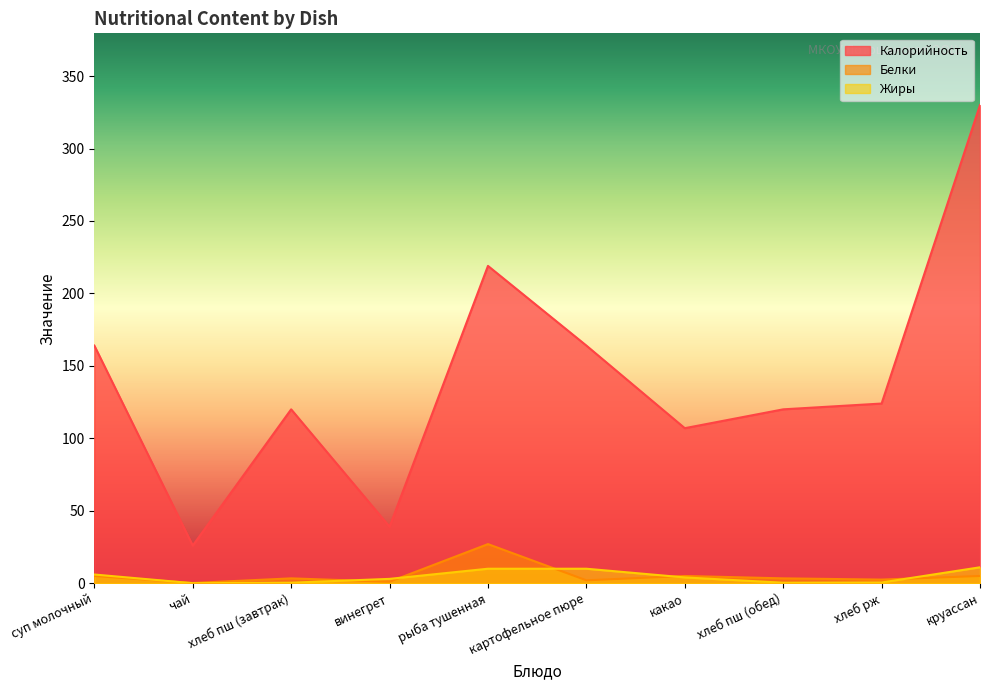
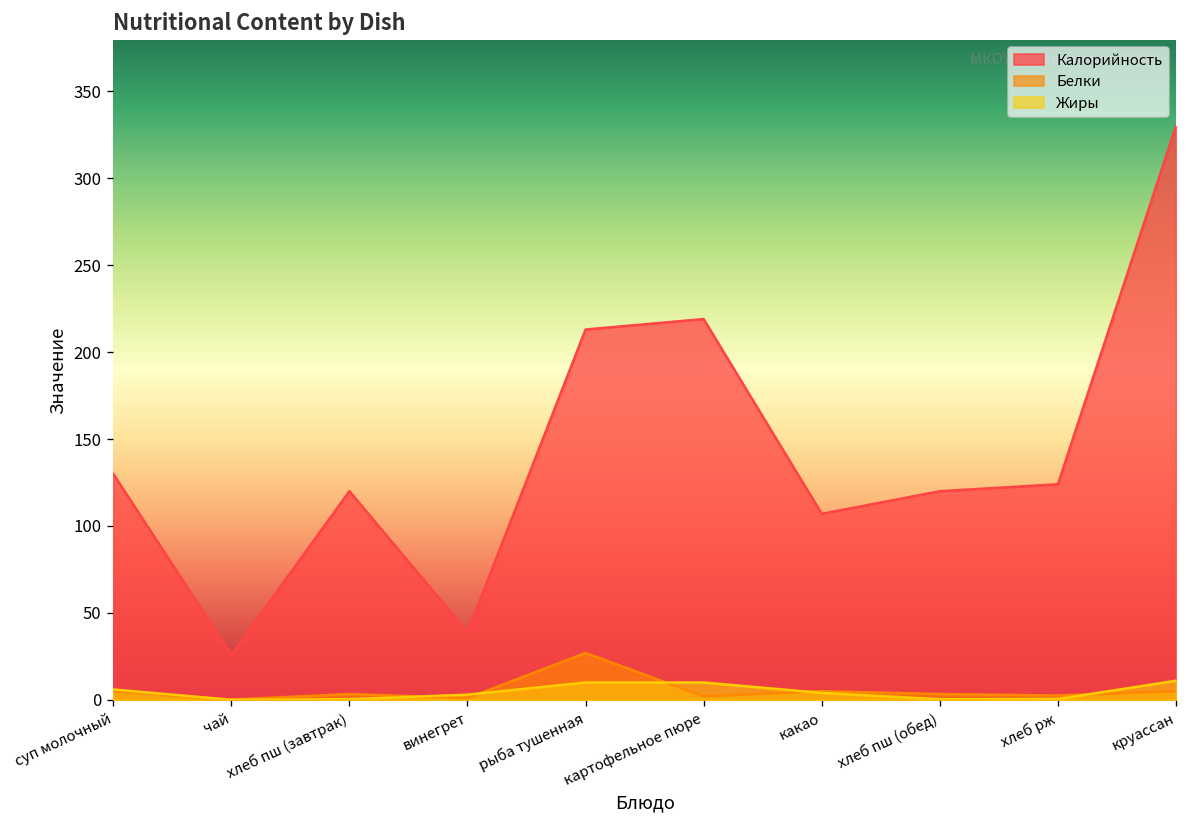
  {
    "Калорийность": {
-     "суп молочный": 164,
+     "суп молочный": 130,
      "чай": 26,
      "хлеб пш (завтрак)": 120,
      "винегрет": 39,
-     "рыба тушенная": 219,
-     "картофельное пюре": 164,
+     "рыба тушенная": 213,
+     "картофельное пюре": 219,
      "какао": 107,
      "хлеб пш (обед)": 120,
      "хлеб рж": 124,
      "круассан": 330
    }
  }
